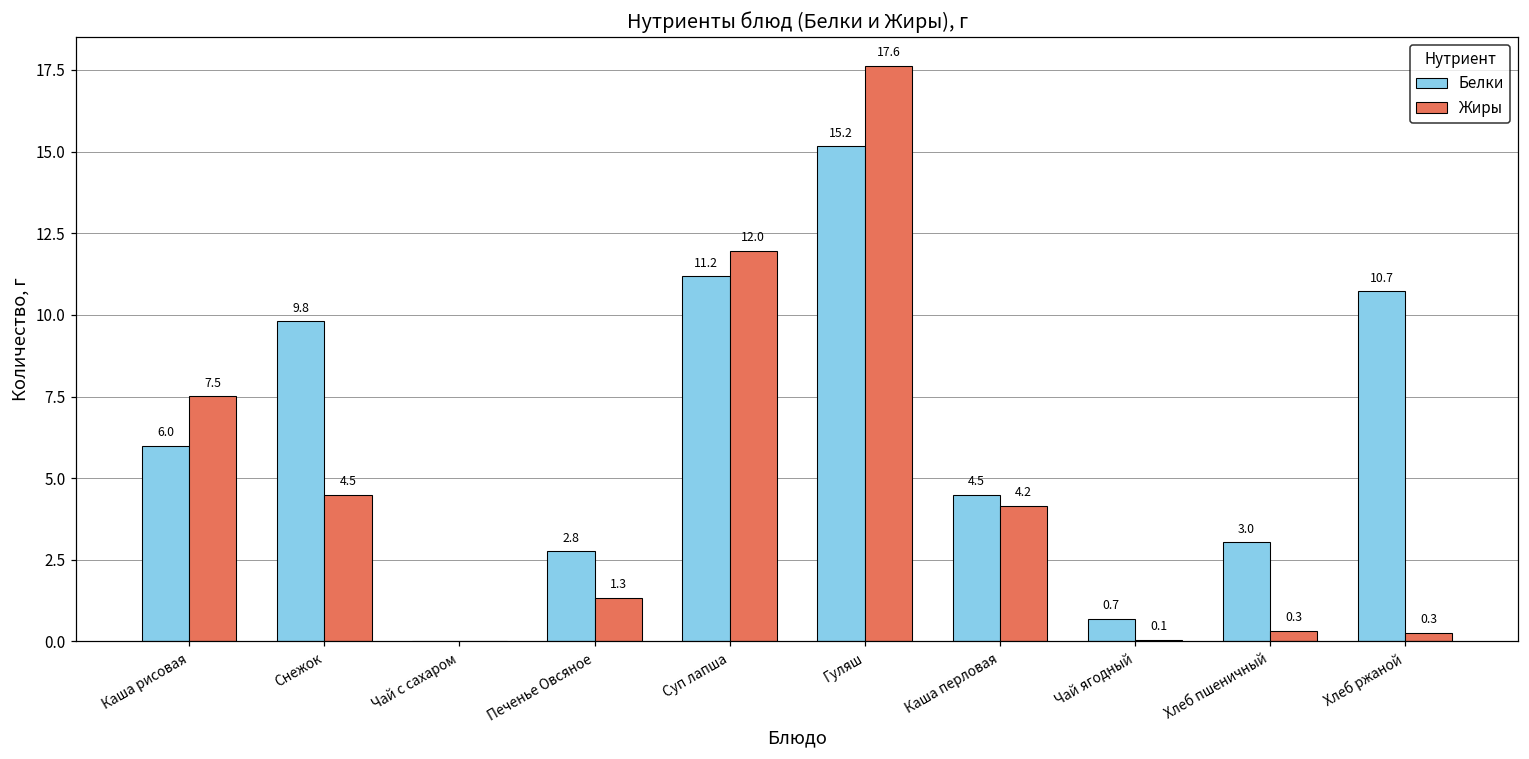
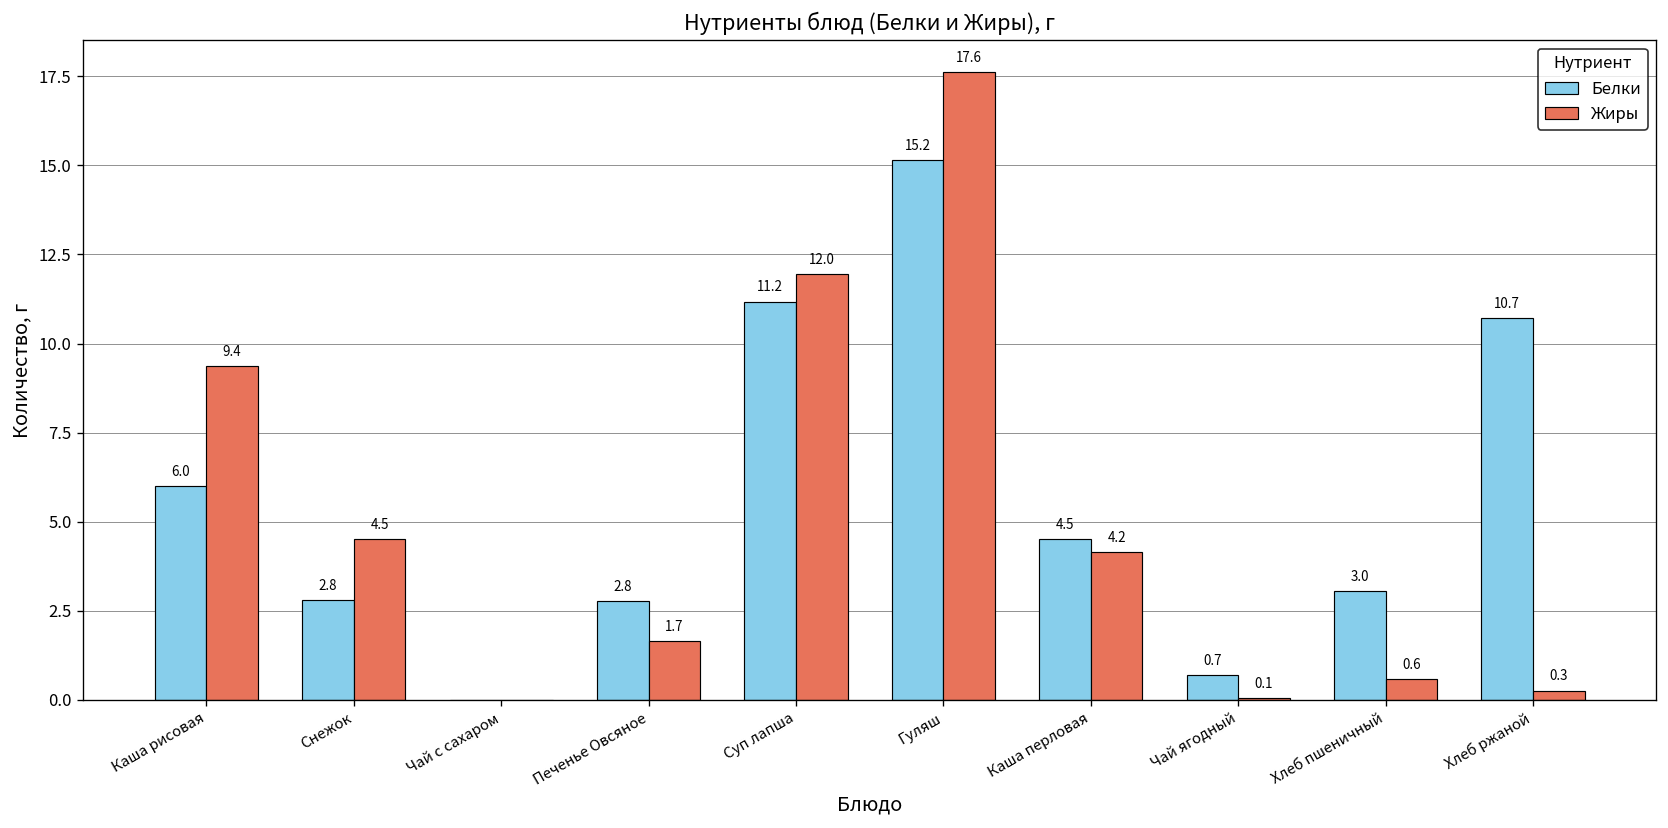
  {
    "Белки": {
      "Каша рисовая": 6.0,
-     "Снежок": 9.8,
+     "Снежок": 2.8,
      "Печенье Овсяное": 2.8,
      "Суп лапша": 11.2,
      "Гуляш": 15.2,
      "Каша перловая": 4.5,
      "Чай ягодный": 0.7,
      "Хлеб пшеничный": 3.0,
      "Хлеб ржаной": 10.7
    },
    "Жиры": {
-     "Каша рисовая": 7.5,
+     "Каша рисовая": 9.4,
      "Снежок": 4.5,
-     "Печенье Овсяное": 1.3,
+     "Печенье Овсяное": 1.7,
      "Суп лапша": 12.0,
      "Гуляш": 17.6,
      "Каша перловая": 4.2,
      "Чай ягодный": 0.1,
-     "Хлеб пшеничный": 0.3,
+     "Хлеб пшеничный": 0.6,
      "Хлеб ржаной": 0.3
    }
  }
